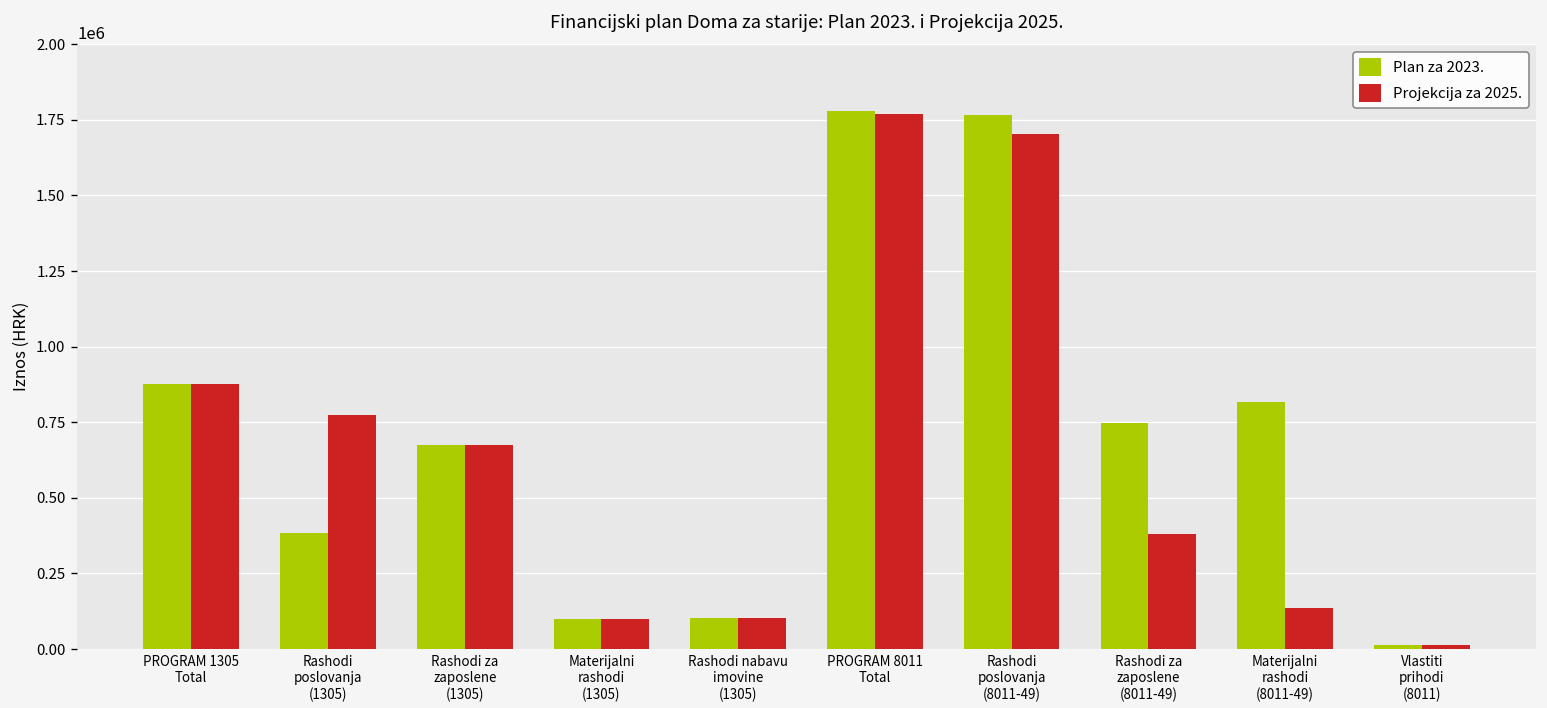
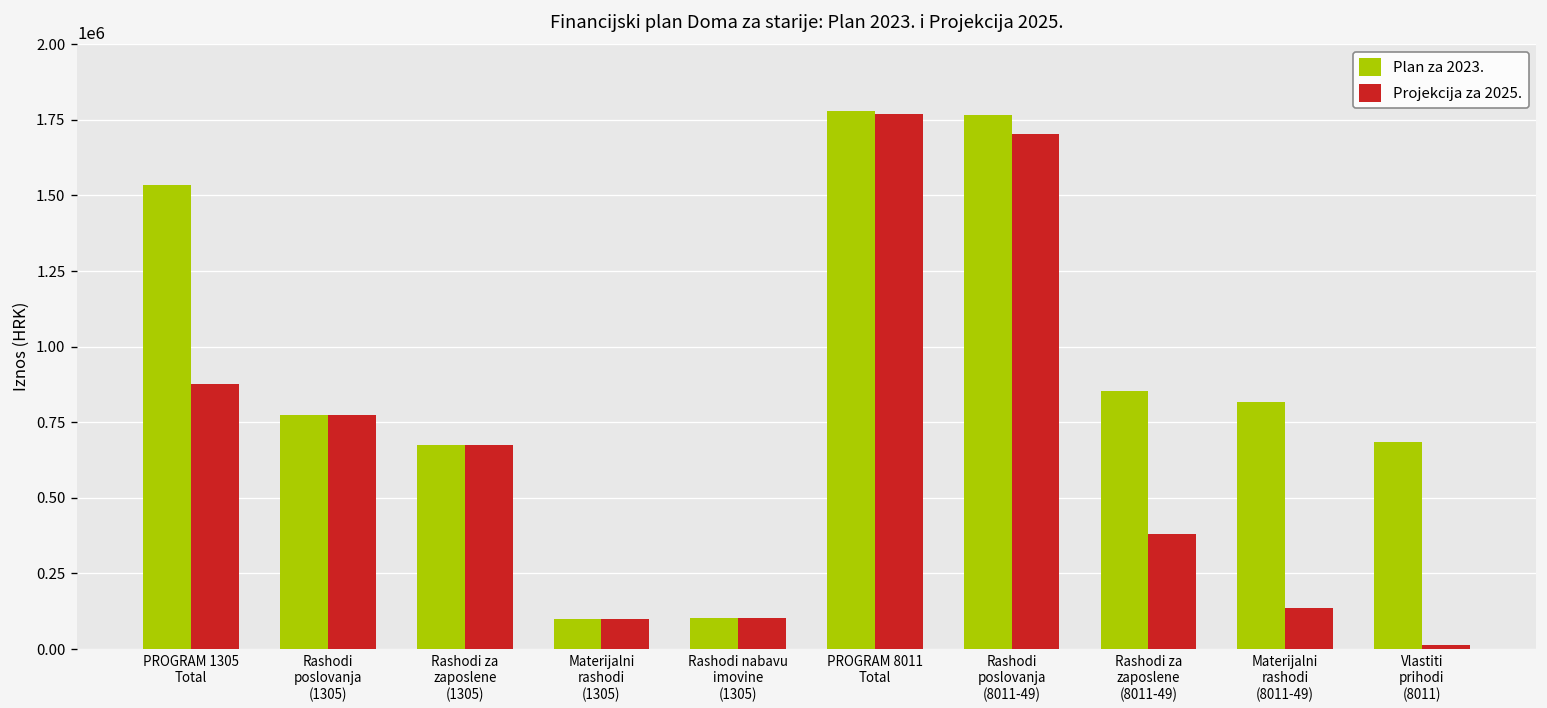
  {
    "Plan za 2023.": {
-     "PROGRAM 1305 Total": 880000,
-     "Rashodi poslovanja (1305)": 380000,
+     "PROGRAM 1305 Total": 1530000,
+     "Rashodi poslovanja (1305)": 770000,
      "Rashodi za zaposlene (1305)": 680000,
      "Materijalni rashodi (1305)": 100000,
      "Rashodi nabavu imovine (1305)": 100000,
      "PROGRAM 8011 Total": 1780000,
      "Rashodi poslovanja (8011-49)": 1770000,
-     "Rashodi za zaposlene (8011-49)": 750000,
+     "Rashodi za zaposlene (8011-49)": 850000,
      "Materijalni rashodi (8011-49)": 820000,
-     "Vlastiti prihodi (8011)": 10000
+     "Vlastiti prihodi (8011)": 680000
    },
    "Projekcija za 2025.": {
      "PROGRAM 1305 Total": 880000,
      "Rashodi poslovanja (1305)": 770000,
      "Rashodi za zaposlene (1305)": 680000,
      "Materijalni rashodi (1305)": 100000,
      "Rashodi nabavu imovine (1305)": 100000,
      "PROGRAM 8011 Total": 1770000,
      "Rashodi poslovanja (8011-49)": 1700000,
      "Rashodi za zaposlene (8011-49)": 380000,
      "Materijalni rashodi (8011-49)": 130000,
      "Vlastiti prihodi (8011)": 10000
    }
  }
